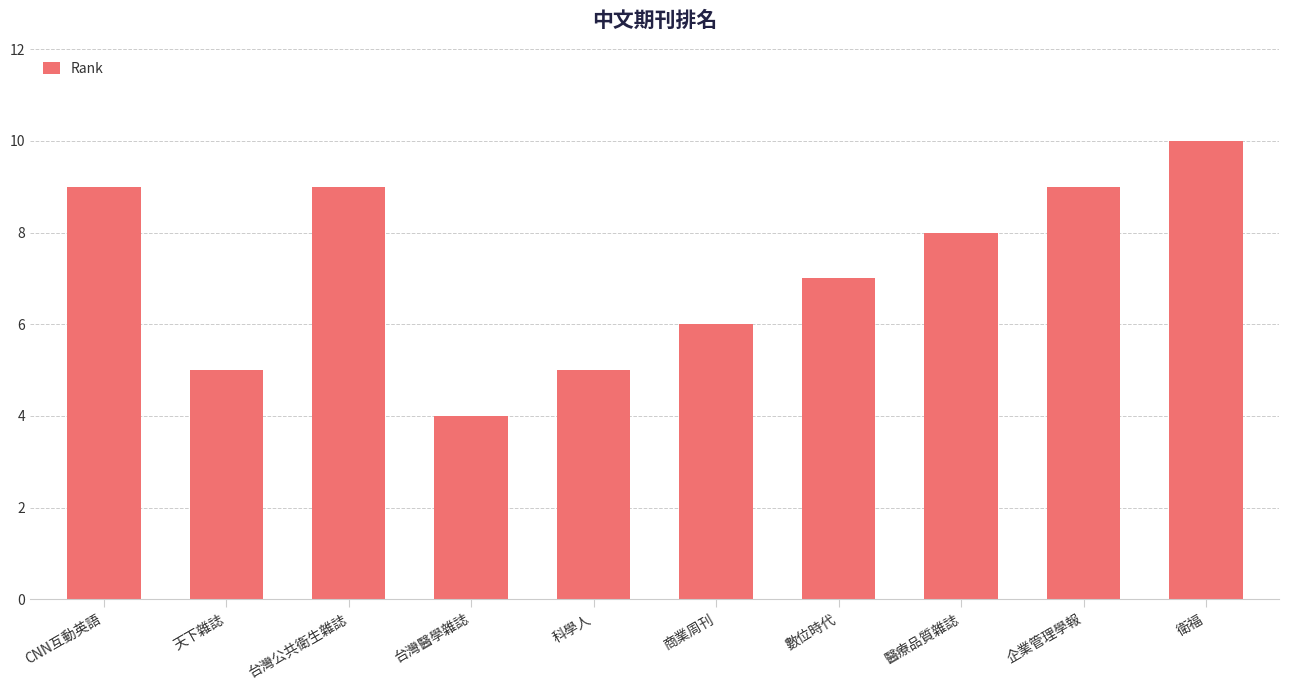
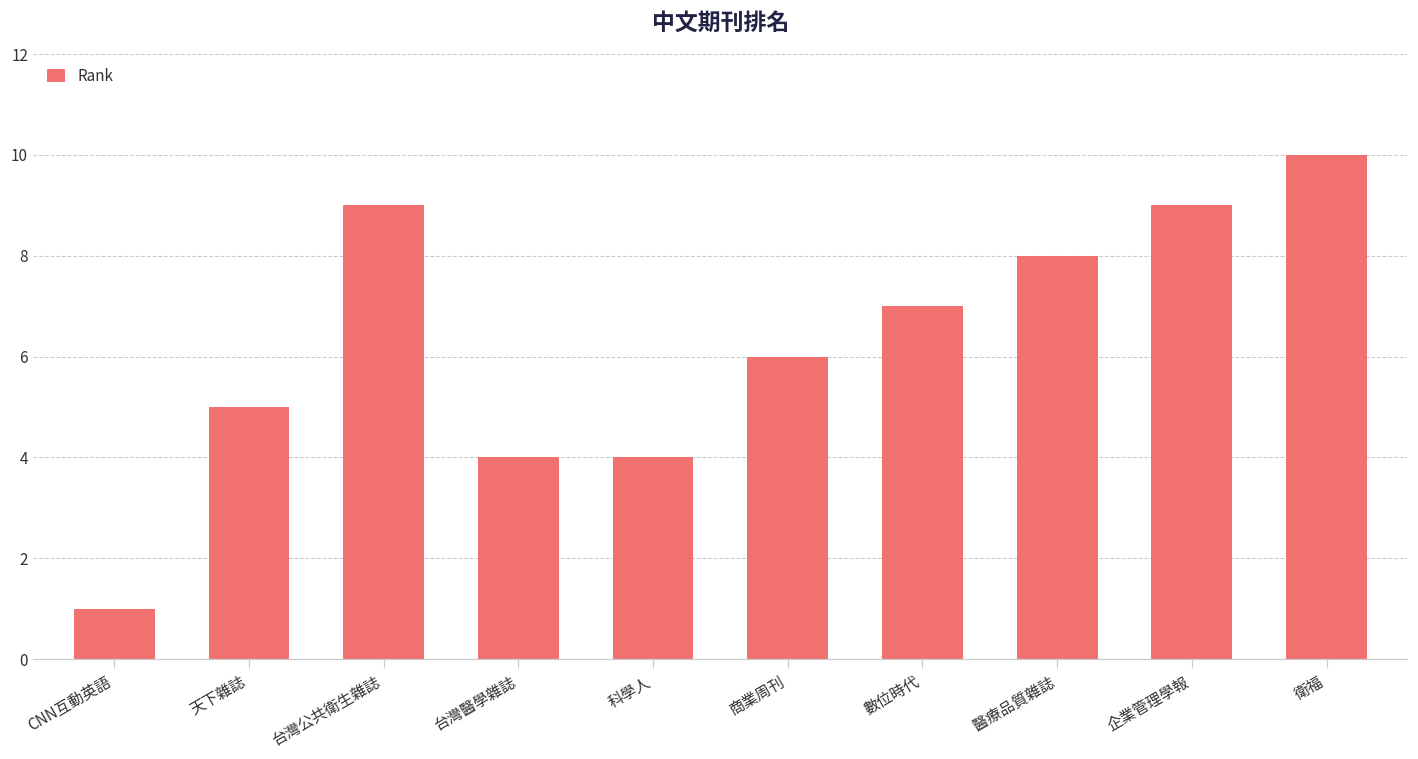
  {
-   "CNN互動英語": 9,
+   "CNN互動英語": 1,
    "天下雜誌": 5,
    "台灣公共衛生雜誌": 9,
    "台灣醫學雜誌": 4,
-   "科學人": 5,
+   "科學人": 4,
    "商業周刊": 6,
    "數位時代": 7,
    "醫療品質雜誌": 8,
    "企業管理學報": 9,
    "衛福": 10
  }
